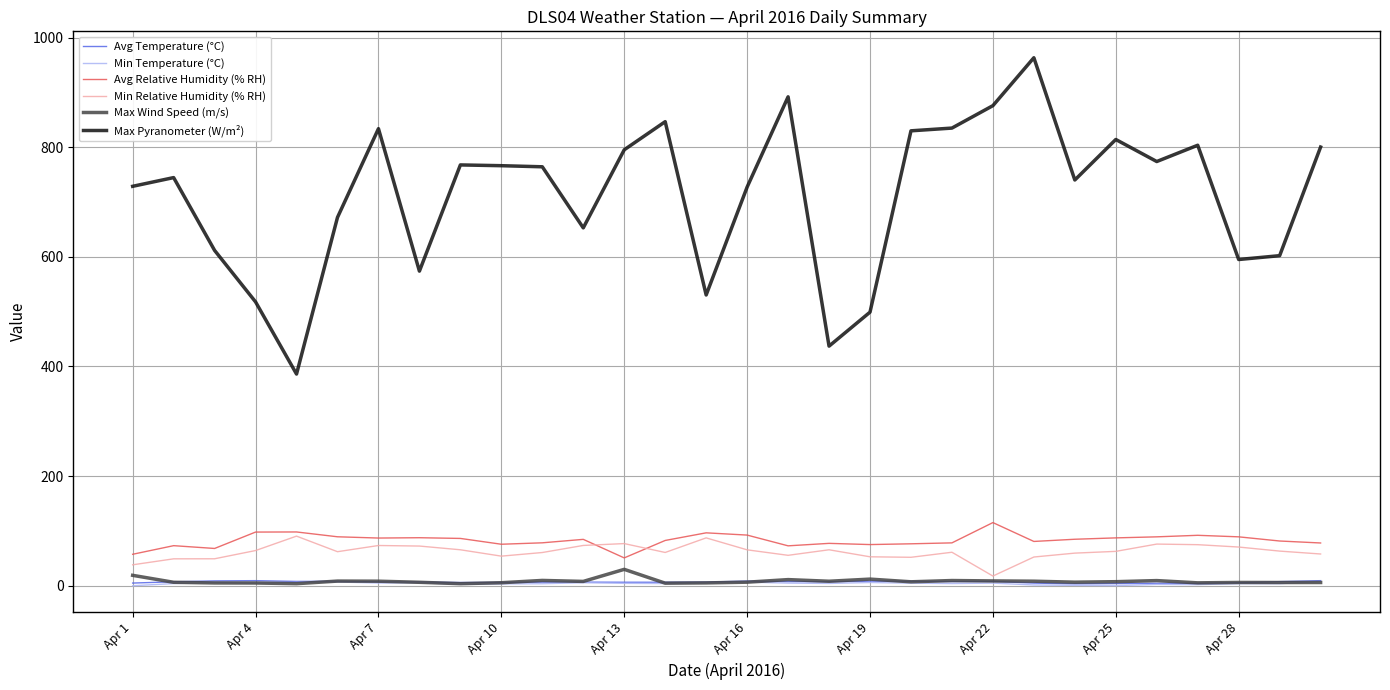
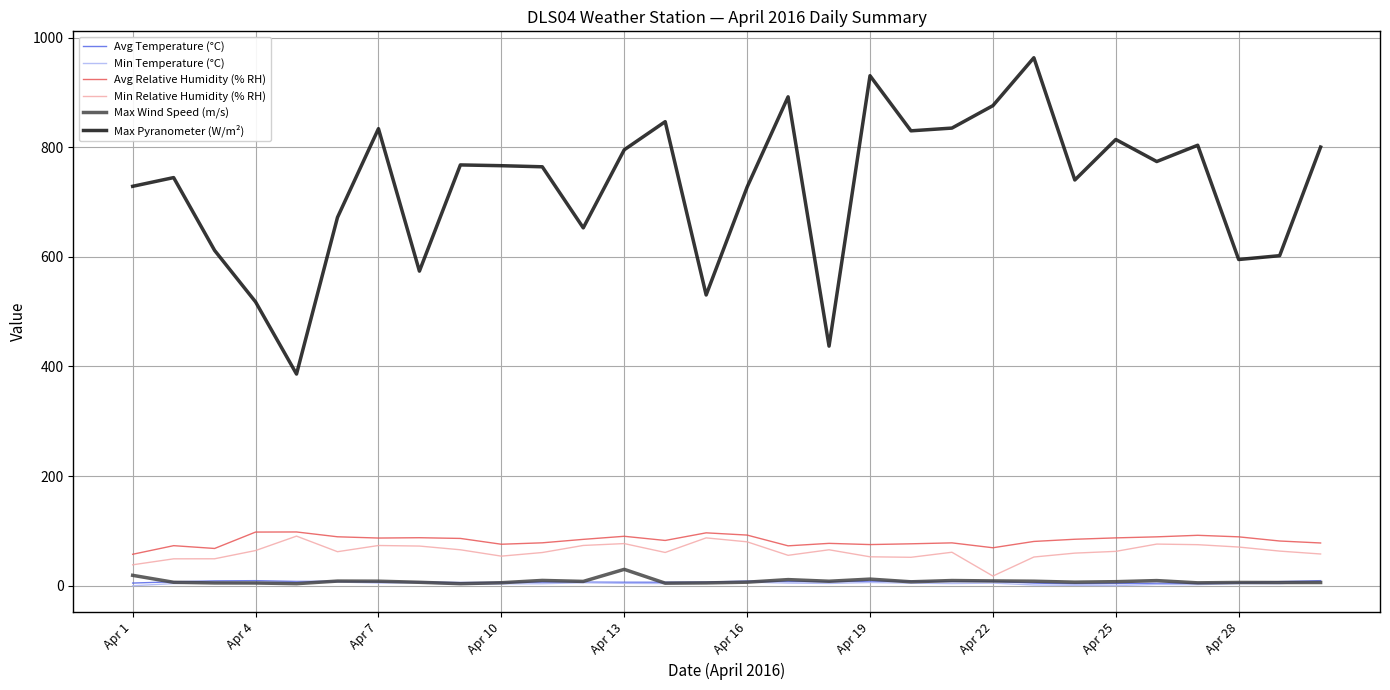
  {
    "Avg Temperature (°C)": {
      "Apr 1": 10
    },
    "Min Temperature (°C)": {
      "Apr 1": 0
    },
    "Avg Relative Humidity (% RH)": {
      "Apr 1": 60,
      "Apr 4": 100,
      "Apr 7": 90,
      "Apr 10": 80,
-     "Apr 13": 50,
+     "Apr 13": 90,
      "Apr 16": 90,
      "Apr 19": 80,
-     "Apr 22": 120,
+     "Apr 22": 70,
      "Apr 25": 90,
      "Apr 28": 90
    },
    "Min Relative Humidity (% RH)": {
      "Apr 1": 40,
      "Apr 4": 60,
      "Apr 7": 70,
      "Apr 10": 50,
      "Apr 13": 80,
-     "Apr 16": 70,
+     "Apr 16": 80,
      "Apr 19": 50,
      "Apr 22": 20,
      "Apr 25": 60,
      "Apr 28": 70
    },
    "Max Wind Speed (m/s)": {
      "Apr 1": 20,
      "Apr 13": 30
    },
    "Max Pyranometer (W/m²)": {
      "Apr 1": 730,
      "Apr 4": 520,
      "Apr 7": 830,
      "Apr 10": 770,
      "Apr 13": 800,
      "Apr 16": 730,
-     "Apr 19": 500,
+     "Apr 19": 930,
      "Apr 22": 880,
      "Apr 25": 810,
      "Apr 28": 600
    }
  }
